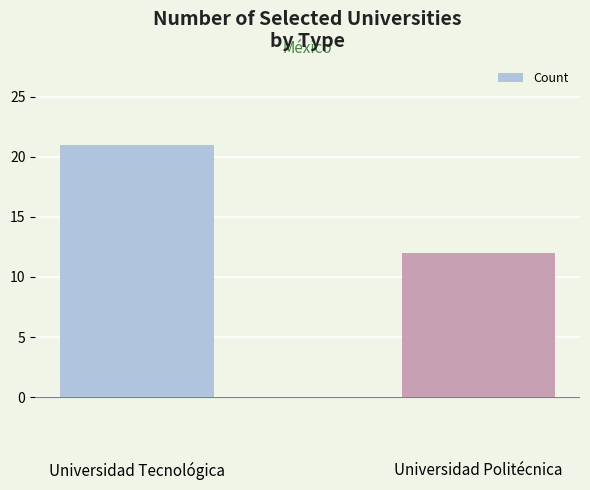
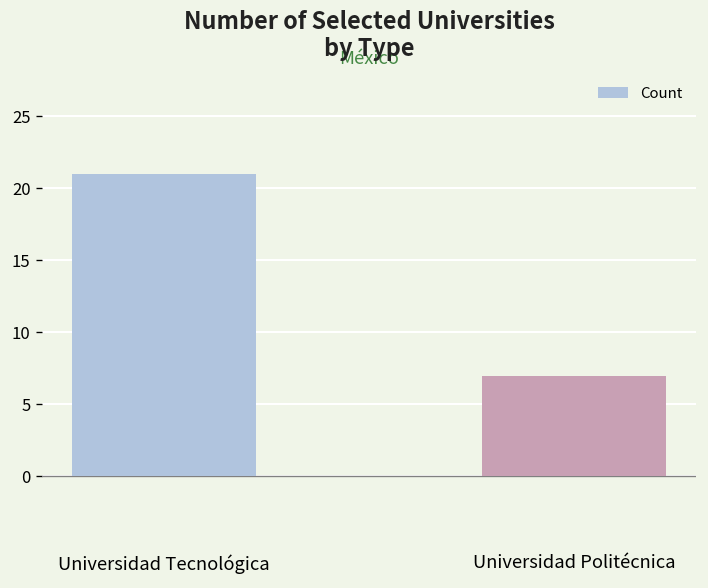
  {
    "Universidad Tecnológica": 21,
-   "Universidad Politécnica": 12
+   "Universidad Politécnica": 7
  }
